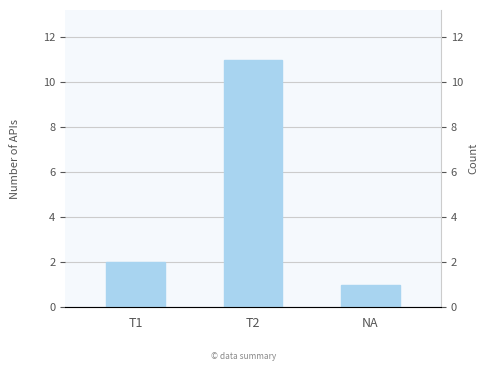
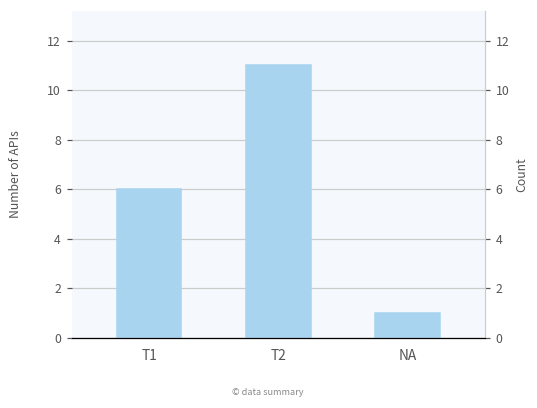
  {
-   "T1": 2,
+   "T1": 6,
    "T2": 11,
    "NA": 1
  }
